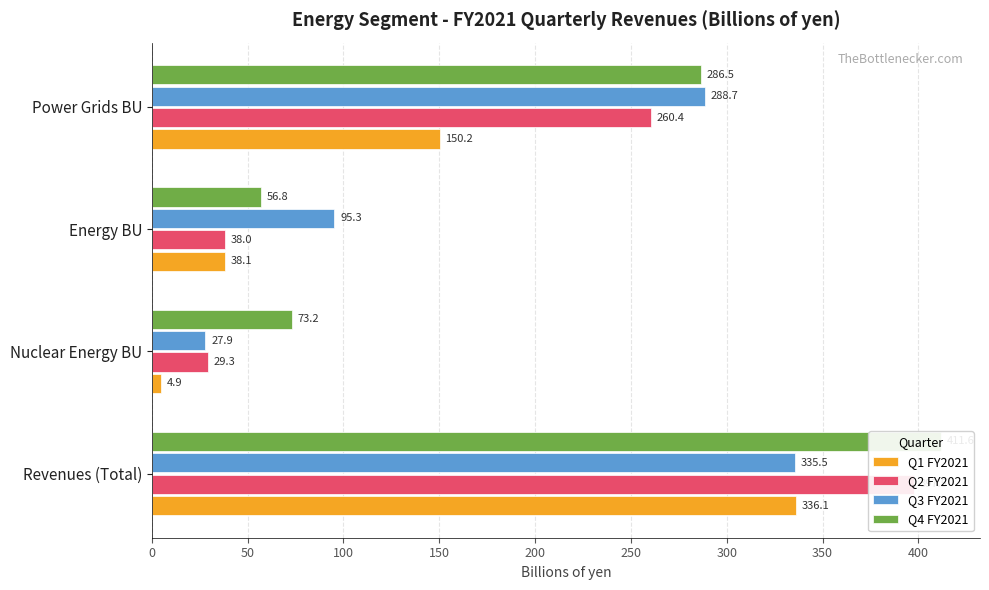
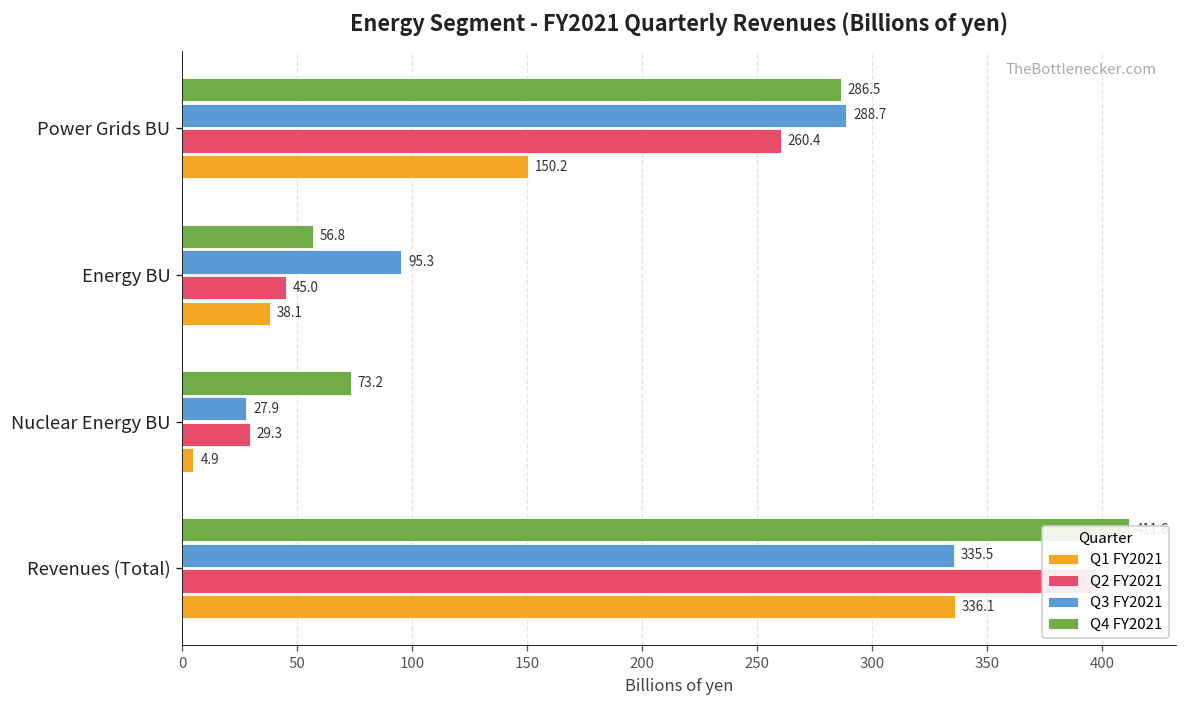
  {
    "Q1 FY2021": {
      "Power Grids BU": 150.2,
      "Energy BU": 38.1,
      "Nuclear Energy BU": 4.9,
      "Revenues (Total)": 336.1
    },
    "Q2 FY2021": {
      "Power Grids BU": 260.4,
-     "Energy BU": 38.0,
+     "Energy BU": 45.0,
      "Nuclear Energy BU": 29.3
    },
    "Q3 FY2021": {
      "Power Grids BU": 288.7,
      "Energy BU": 95.3,
      "Nuclear Energy BU": 27.9,
      "Revenues (Total)": 335.5
    },
    "Q4 FY2021": {
      "Power Grids BU": 286.5,
      "Energy BU": 56.8,
      "Nuclear Energy BU": 73.2
    }
  }
